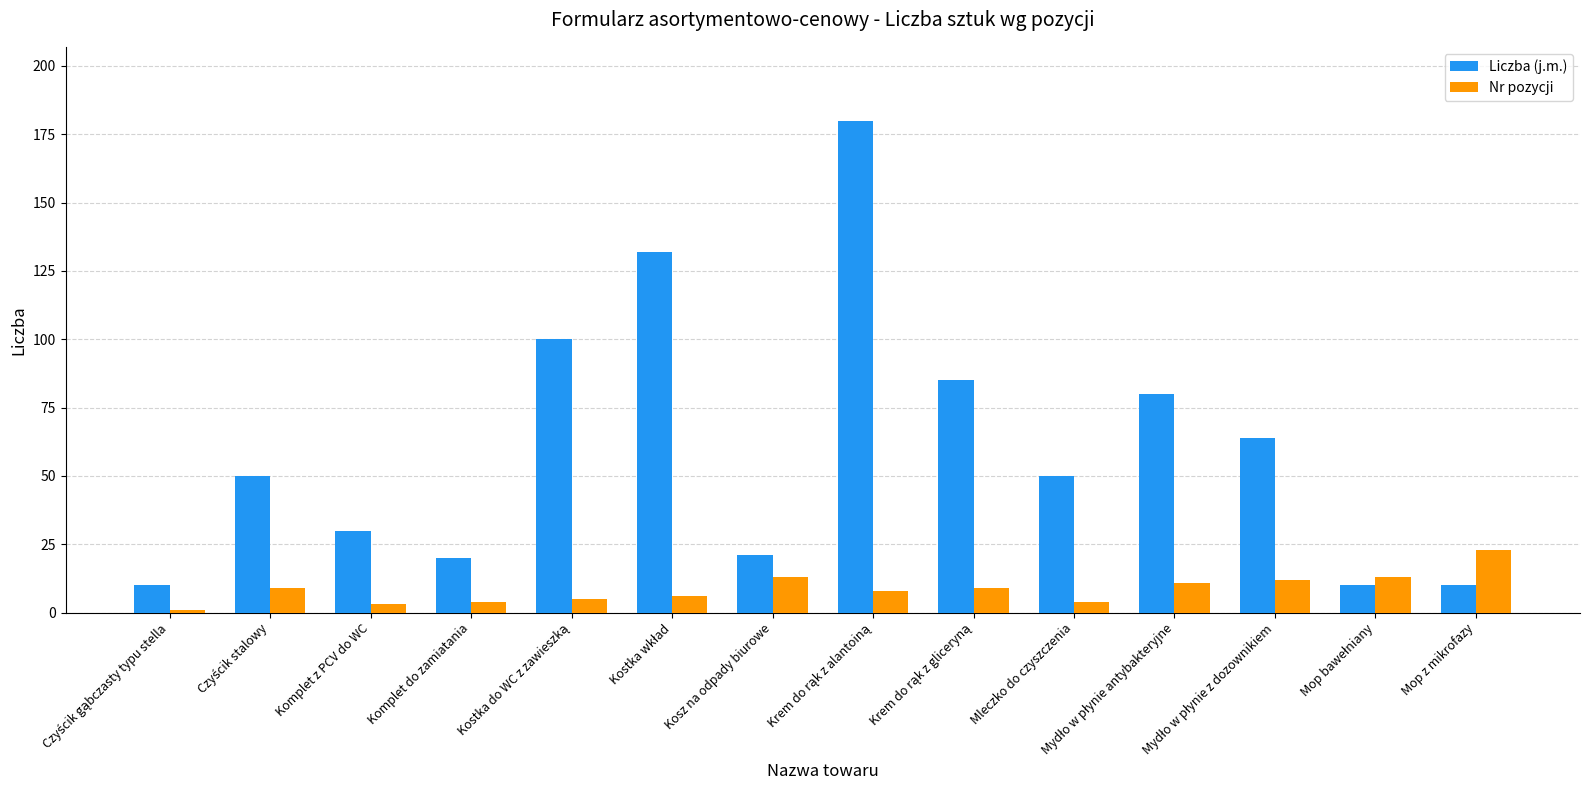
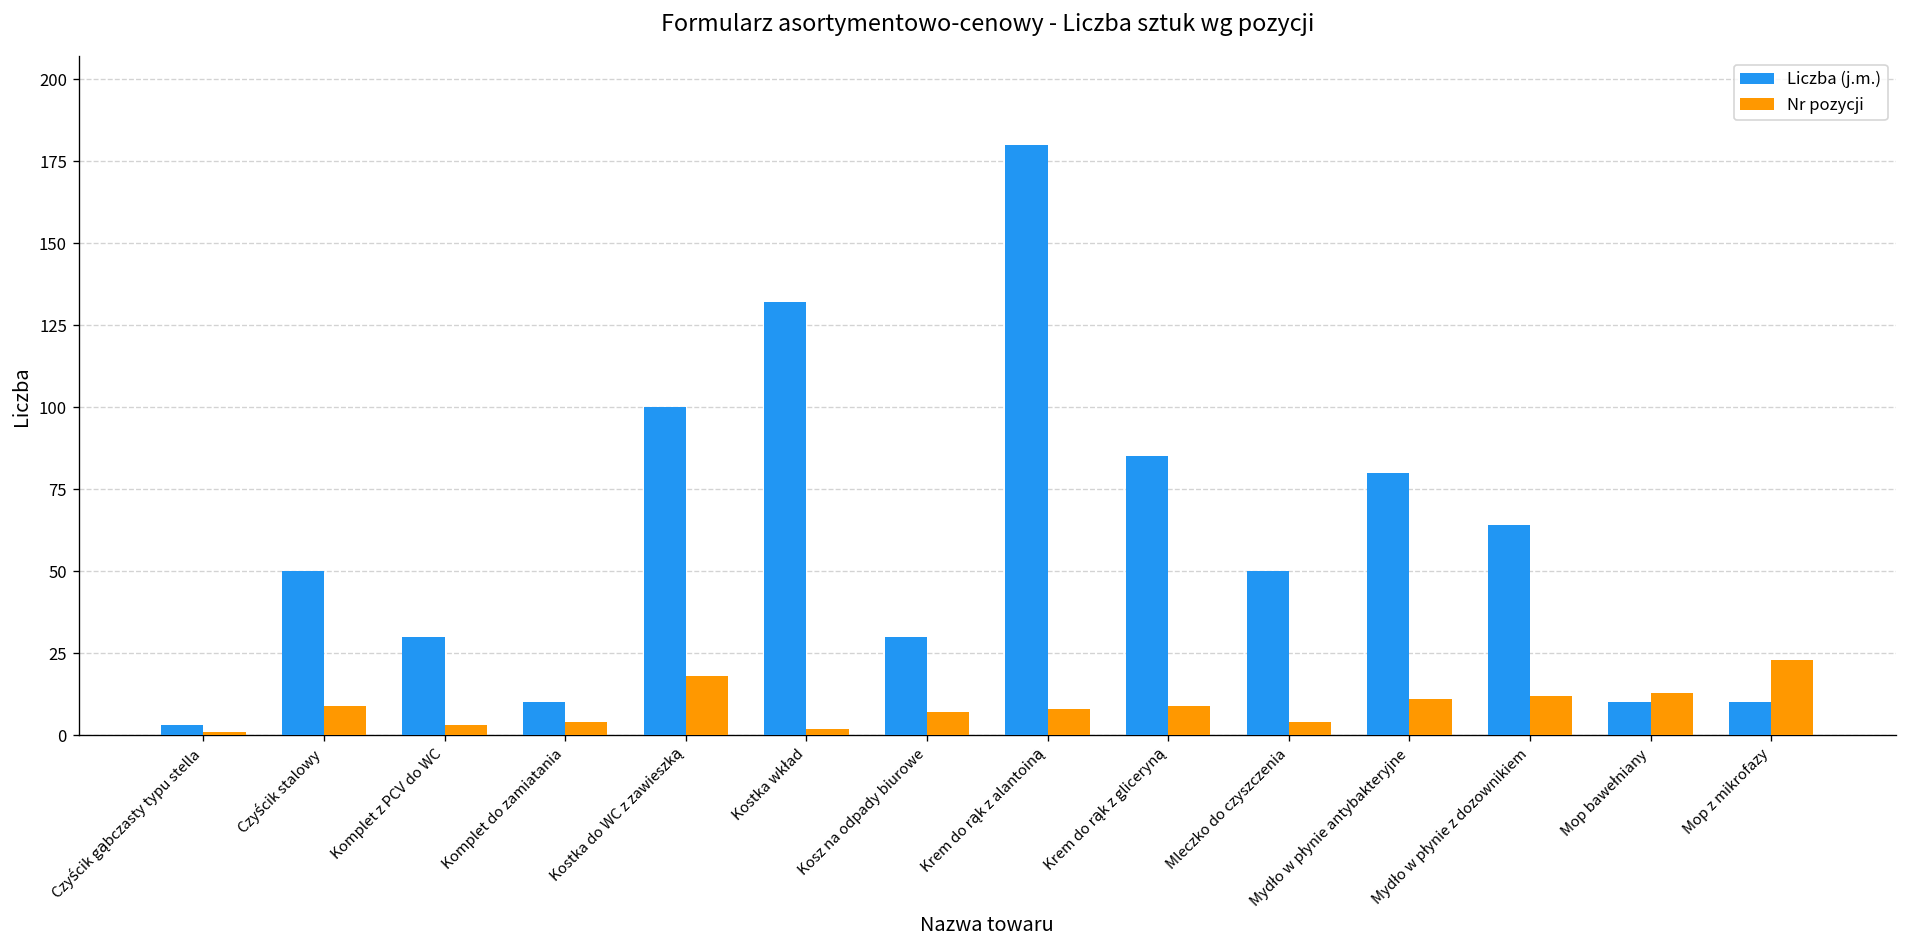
  {
    "Liczba (j.m.)": {
-     "Czyścik gąbczasty typu stella": 10,
+     "Czyścik gąbczasty typu stella": 3,
      "Czyścik stalowy": 50,
      "Komplet z PCV do WC": 30,
-     "Komplet do zamiatania": 20,
+     "Komplet do zamiatania": 10,
      "Kostka do WC z zawieszką": 100,
      "Kostka wkład": 132,
-     "Kosz na odpady biurowe": 21,
+     "Kosz na odpady biurowe": 30,
      "Krem do rąk z alantoiną": 180,
      "Krem do rąk z gliceryną": 85,
      "Mleczko do czyszczenia": 50,
      "Mydło w płynie antybakteryjne": 80,
      "Mydło w płynie z dozownikiem": 64,
      "Mop bawełniany": 10,
      "Mop z mikrofazy": 10
    },
    "Nr pozycji": {
      "Czyścik gąbczasty typu stella": 1,
      "Czyścik stalowy": 9,
      "Komplet z PCV do WC": 3,
      "Komplet do zamiatania": 4,
-     "Kostka do WC z zawieszką": 5,
-     "Kostka wkład": 6,
-     "Kosz na odpady biurowe": 13,
+     "Kostka do WC z zawieszką": 18,
+     "Kostka wkład": 2,
+     "Kosz na odpady biurowe": 7,
      "Krem do rąk z alantoiną": 8,
      "Krem do rąk z gliceryną": 9,
      "Mleczko do czyszczenia": 4,
      "Mydło w płynie antybakteryjne": 11,
      "Mydło w płynie z dozownikiem": 12,
      "Mop bawełniany": 13,
      "Mop z mikrofazy": 23
    }
  }
